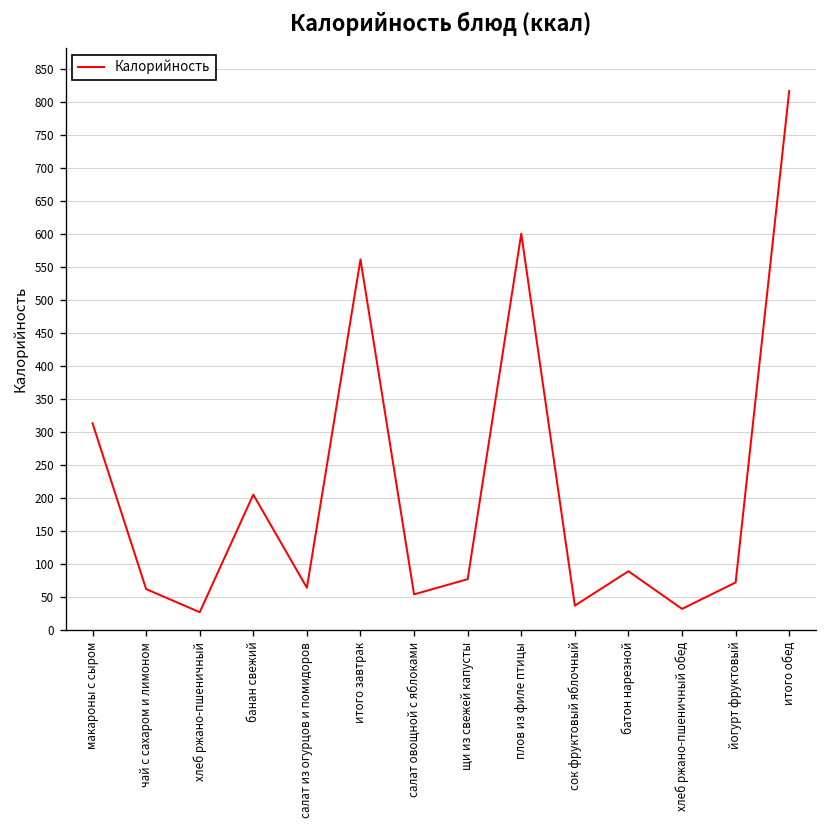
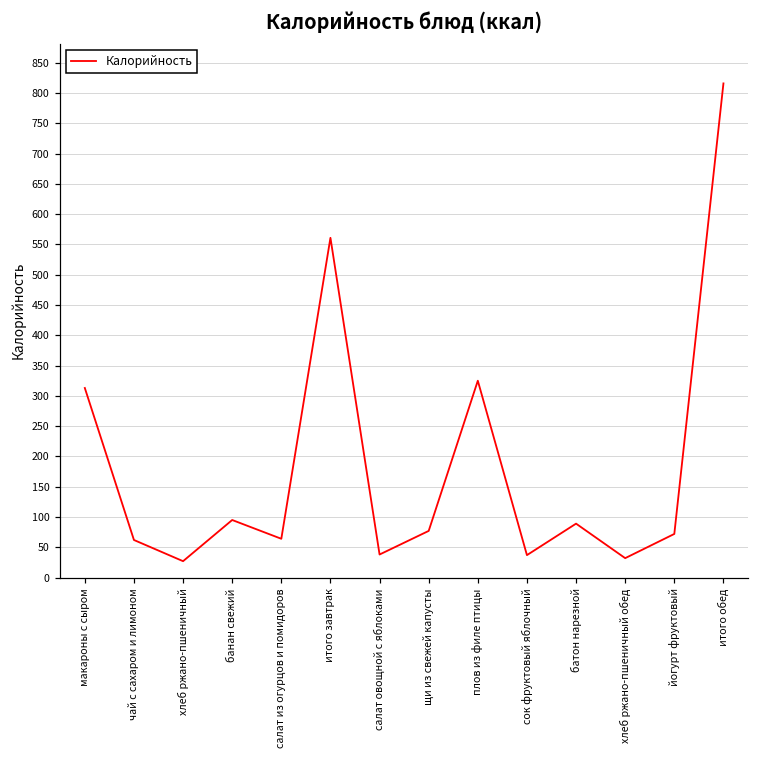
  {
    "макароны с сыром": 310,
    "чай с сахаром и лимоном": 60,
    "хлеб ржано-пшеничный": 30,
-   "банан свежий": 210,
+   "банан свежий": 100,
    "салат из огурцов и помидоров": 60,
    "итого завтрак": 560,
-   "салат овощной с яблоками": 50,
+   "салат овощной с яблоками": 40,
    "щи из свежей капусты": 80,
-   "плов из филе птицы": 600,
+   "плов из филе птицы": 330,
    "сок фруктовый яблочный": 40,
    "батон нарезной": 90,
    "хлеб ржано-пшеничный обед": 30,
    "йогурт фруктовый": 70,
    "итого обед": 820
  }
